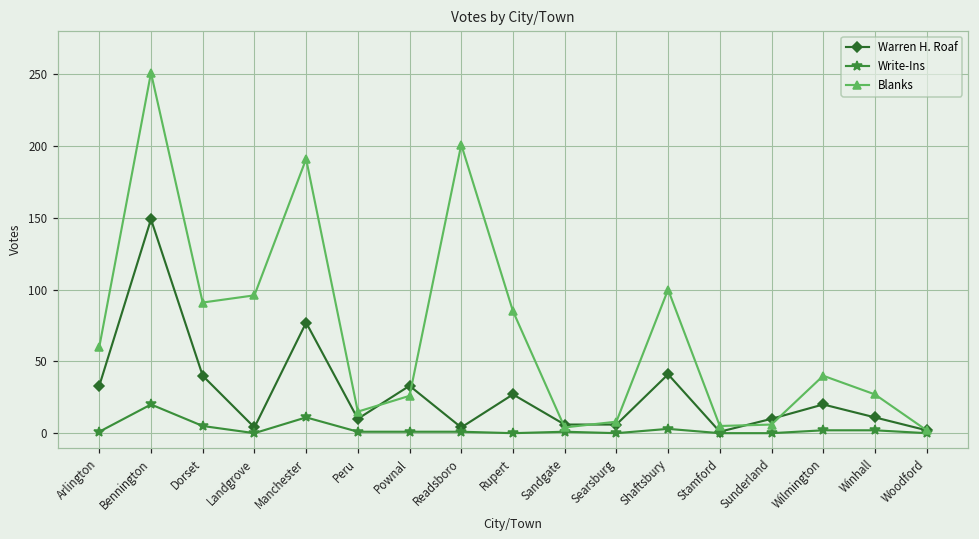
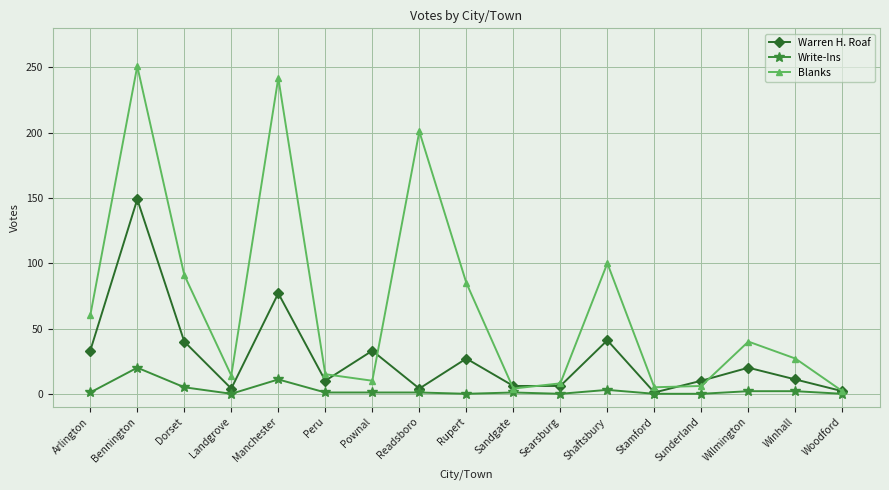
  {
    "Blanks": {
      "Arlington": 60,
      "Bennington": 251,
      "Dorset": 91,
-     "Landgrove": 96,
-     "Manchester": 191,
+     "Landgrove": 14,
+     "Manchester": 242,
      "Peru": 15,
-     "Pownal": 26,
+     "Pownal": 10,
      "Readsboro": 201,
      "Rupert": 85,
      "Sandgate": 4,
      "Searsburg": 8,
      "Shaftsbury": 100,
      "Stamford": 5,
      "Sunderland": 6,
      "Wilmington": 40,
      "Winhall": 27
    }
  }
